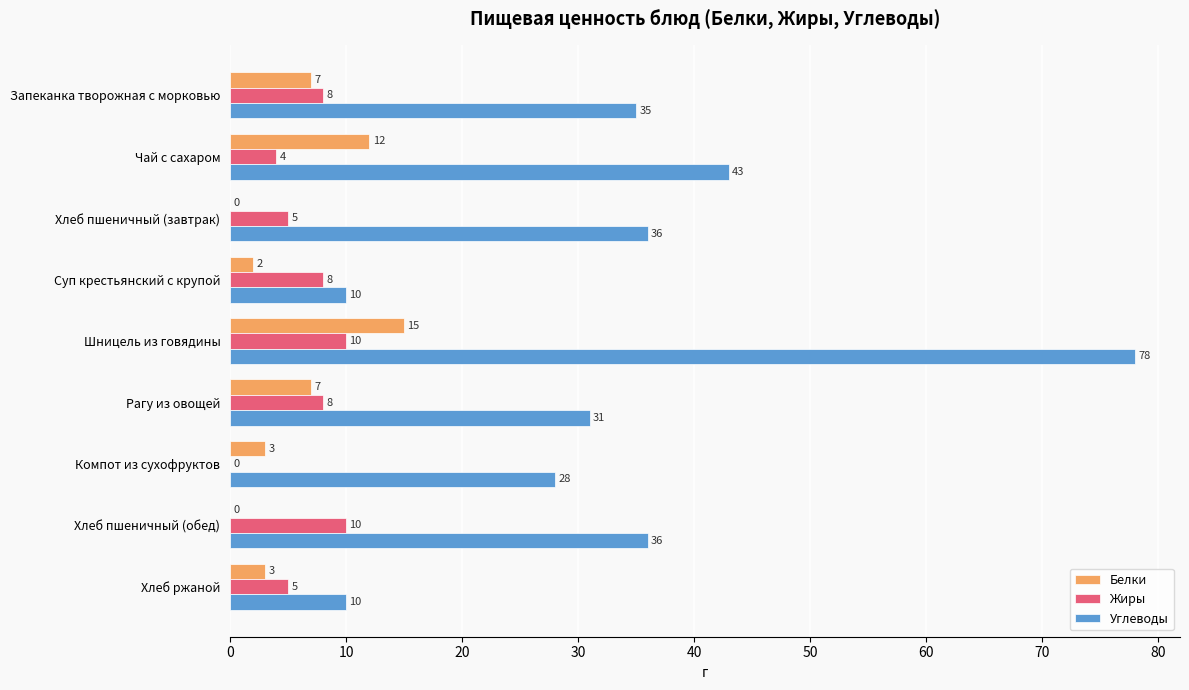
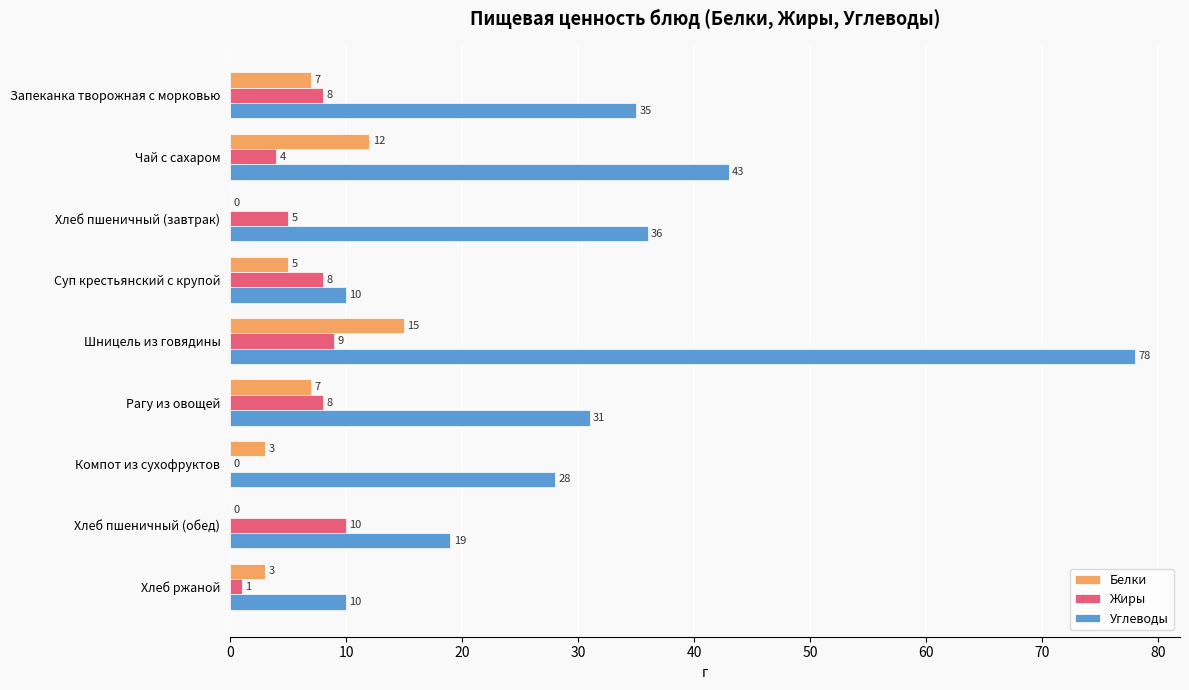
  {
    "Белки": {
      "Запеканка творожная с морковью": 7,
      "Чай с сахаром": 12,
      "Хлеб пшеничный (завтрак)": 0,
-     "Суп крестьянский с крупой": 2,
+     "Суп крестьянский с крупой": 5,
      "Шницель из говядины": 15,
      "Рагу из овощей": 7,
      "Компот из сухофруктов": 3,
      "Хлеб пшеничный (обед)": 0,
      "Хлеб ржаной": 3
    },
    "Жиры": {
      "Запеканка творожная с морковью": 8,
      "Чай с сахаром": 4,
      "Хлеб пшеничный (завтрак)": 5,
      "Суп крестьянский с крупой": 8,
-     "Шницель из говядины": 10,
+     "Шницель из говядины": 9,
      "Рагу из овощей": 8,
      "Компот из сухофруктов": 0,
      "Хлеб пшеничный (обед)": 10,
-     "Хлеб ржаной": 5
+     "Хлеб ржаной": 1
    },
    "Углеводы": {
      "Запеканка творожная с морковью": 35,
      "Чай с сахаром": 43,
      "Хлеб пшеничный (завтрак)": 36,
      "Суп крестьянский с крупой": 10,
      "Шницель из говядины": 78,
      "Рагу из овощей": 31,
      "Компот из сухофруктов": 28,
-     "Хлеб пшеничный (обед)": 36,
+     "Хлеб пшеничный (обед)": 19,
      "Хлеб ржаной": 10
    }
  }
